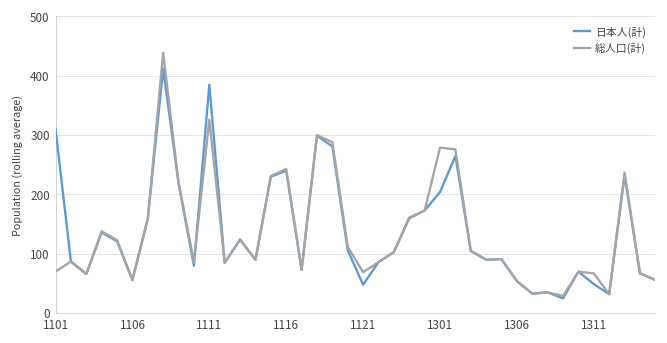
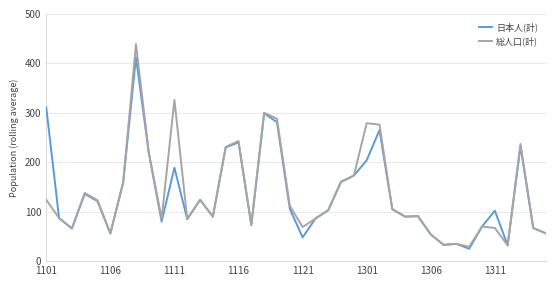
  {
    "日本人(計)": {
      "1101": 310,
-     "1111": 390,
+     "1111": 190,
      "1121": 50,
      "1301": 200,
-     "1311": 50
+     "1311": 100
    },
    "総人口(計)": {
-     "1101": 70,
+     "1101": 120,
      "1111": 330,
      "1121": 70,
      "1301": 280,
      "1311": 70
    }
  }
